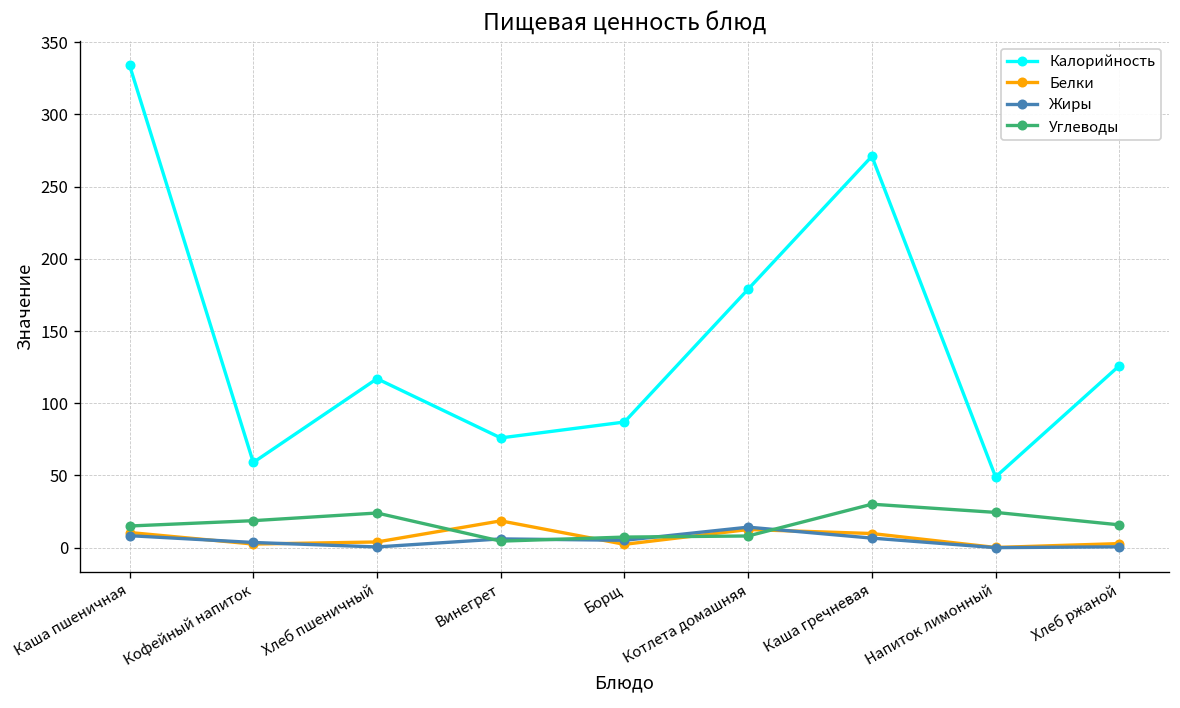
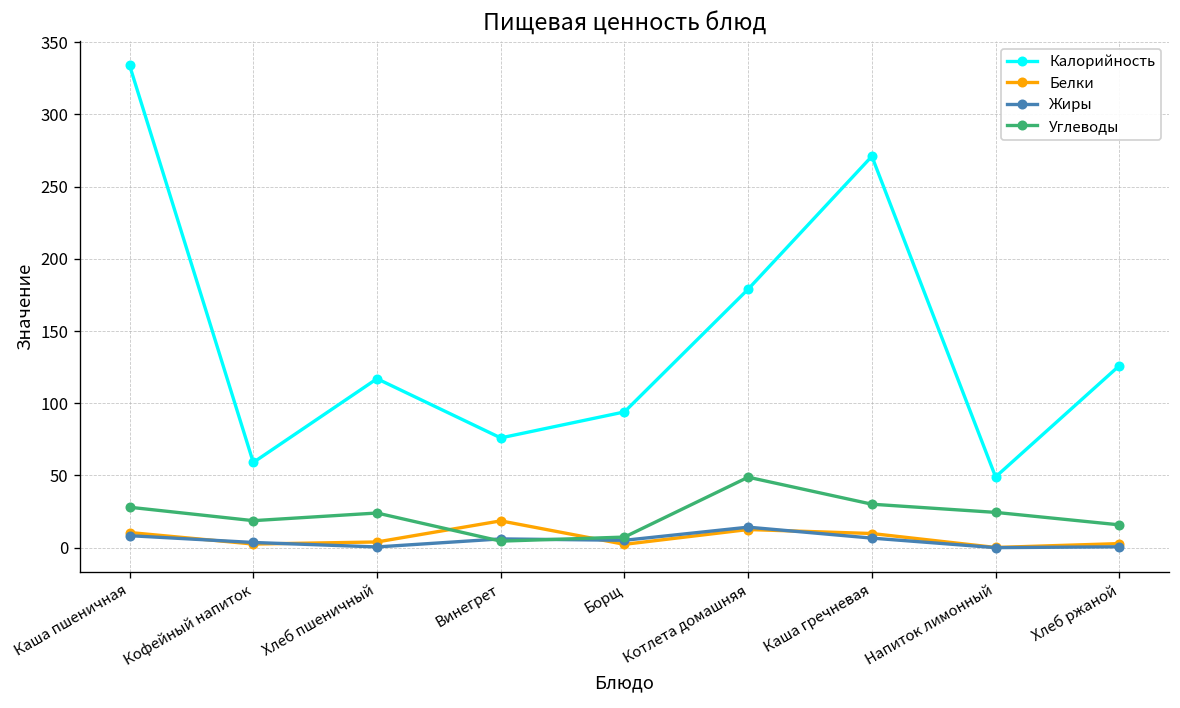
  {
    "Калорийность": {
      "Каша пшеничная": 334,
      "Кофейный напиток": 59,
      "Хлеб пшеничный": 117,
      "Винегрет": 76,
-     "Борщ": 87,
+     "Борщ": 94,
      "Котлета домашняя": 179,
      "Каша гречневая": 271,
      "Напиток лимонный": 49,
      "Хлеб ржаной": 126
    },
    "Белки": {
      "Каша пшеничная": 11,
      "Хлеб пшеничный": 4,
      "Винегрет": 19,
      "Борщ": 2,
      "Каша гречневая": 10,
      "Хлеб ржаной": 3
    },
    "Жиры": {
      "Каша пшеничная": 8,
      "Хлеб пшеничный": 1,
      "Борщ": 5,
      "Каша гречневая": 7,
      "Хлеб ржаной": 1
    },
    "Углеводы": {
-     "Каша пшеничная": 15,
+     "Каша пшеничная": 28,
      "Кофейный напиток": 19,
      "Хлеб пшеничный": 24,
      "Борщ": 7,
-     "Котлета домашняя": 8,
+     "Котлета домашняя": 49,
      "Каша гречневая": 30,
      "Напиток лимонный": 24,
      "Хлеб ржаной": 16
    }
  }
